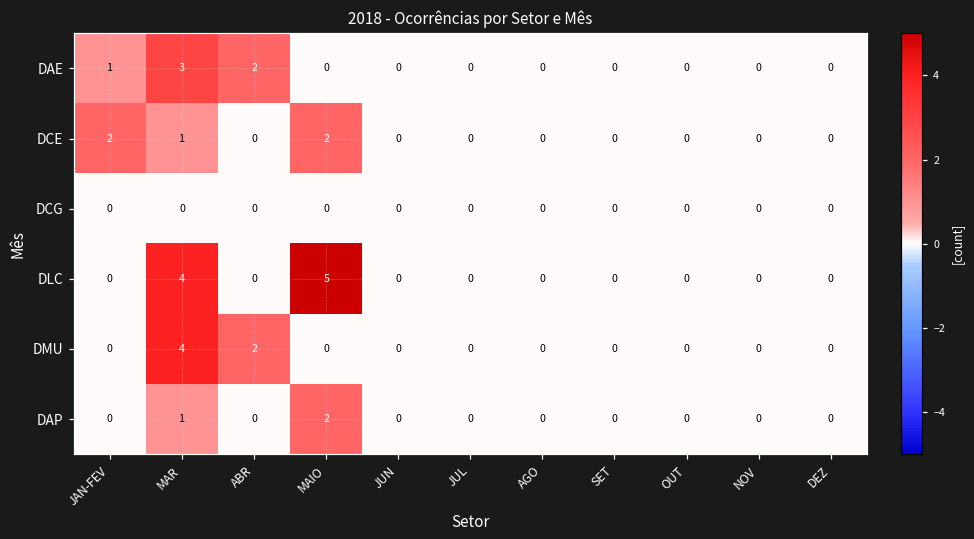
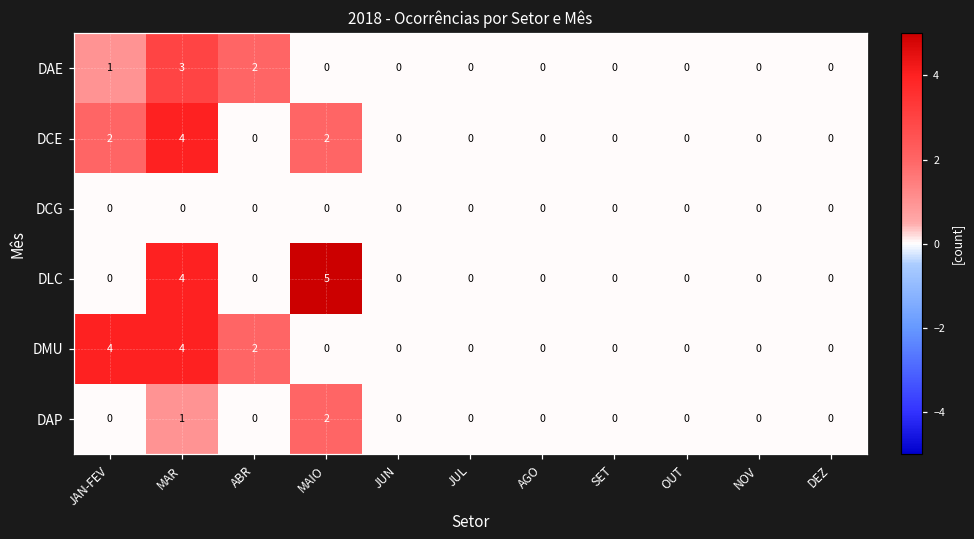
  {
    "DAE": {
      "JAN-FEV": 1,
      "MAR": 3,
      "ABR": 2,
      "MAIO": 0,
      "JUN": 0,
      "JUL": 0,
      "AGO": 0,
      "SET": 0,
      "OUT": 0,
      "NOV": 0,
      "DEZ": 0
    },
    "DCE": {
      "JAN-FEV": 2,
-     "MAR": 1,
+     "MAR": 4,
      "ABR": 0,
      "MAIO": 2,
      "JUN": 0,
      "JUL": 0,
      "AGO": 0,
      "SET": 0,
      "OUT": 0,
      "NOV": 0,
      "DEZ": 0
    },
    "DCG": {
      "JAN-FEV": 0,
      "MAR": 0,
      "ABR": 0,
      "MAIO": 0,
      "JUN": 0,
      "JUL": 0,
      "AGO": 0,
      "SET": 0,
      "OUT": 0,
      "NOV": 0,
      "DEZ": 0
    },
    "DLC": {
      "JAN-FEV": 0,
      "MAR": 4,
      "ABR": 0,
      "MAIO": 5,
      "JUN": 0,
      "JUL": 0,
      "AGO": 0,
      "SET": 0,
      "OUT": 0,
      "NOV": 0,
      "DEZ": 0
    },
    "DMU": {
-     "JAN-FEV": 0,
+     "JAN-FEV": 4,
      "MAR": 4,
      "ABR": 2,
      "MAIO": 0,
      "JUN": 0,
      "JUL": 0,
      "AGO": 0,
      "SET": 0,
      "OUT": 0,
      "NOV": 0,
      "DEZ": 0
    },
    "DAP": {
      "JAN-FEV": 0,
      "MAR": 1,
      "ABR": 0,
      "MAIO": 2,
      "JUN": 0,
      "JUL": 0,
      "AGO": 0,
      "SET": 0,
      "OUT": 0,
      "NOV": 0,
      "DEZ": 0
    }
  }
